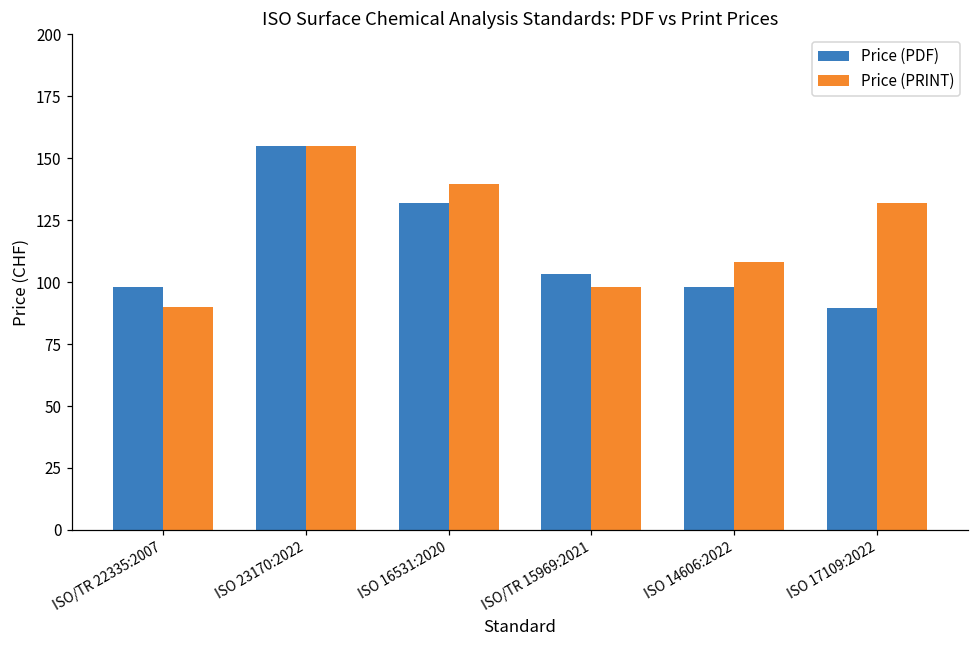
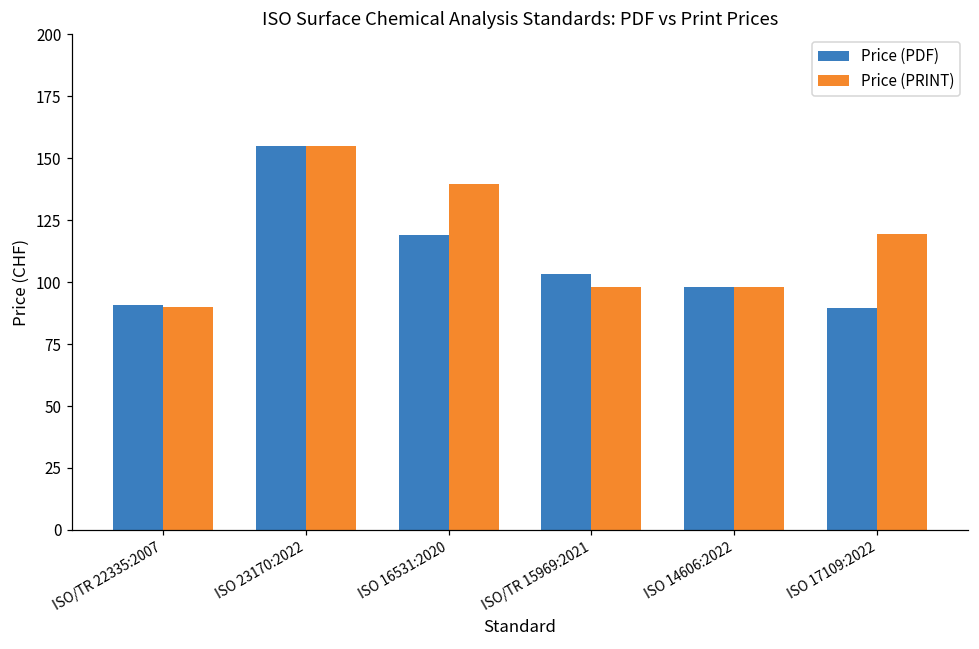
  {
    "Price (PDF)": {
-     "ISO/TR 22335:2007": 98,
+     "ISO/TR 22335:2007": 91,
      "ISO 23170:2022": 155,
-     "ISO 16531:2020": 132,
+     "ISO 16531:2020": 119,
      "ISO/TR 15969:2021": 103,
      "ISO 14606:2022": 98,
      "ISO 17109:2022": 90
    },
    "Price (PRINT)": {
      "ISO/TR 22335:2007": 90,
      "ISO 23170:2022": 155,
      "ISO 16531:2020": 140,
      "ISO/TR 15969:2021": 98,
-     "ISO 14606:2022": 108,
-     "ISO 17109:2022": 132
+     "ISO 14606:2022": 98,
+     "ISO 17109:2022": 119
    }
  }
